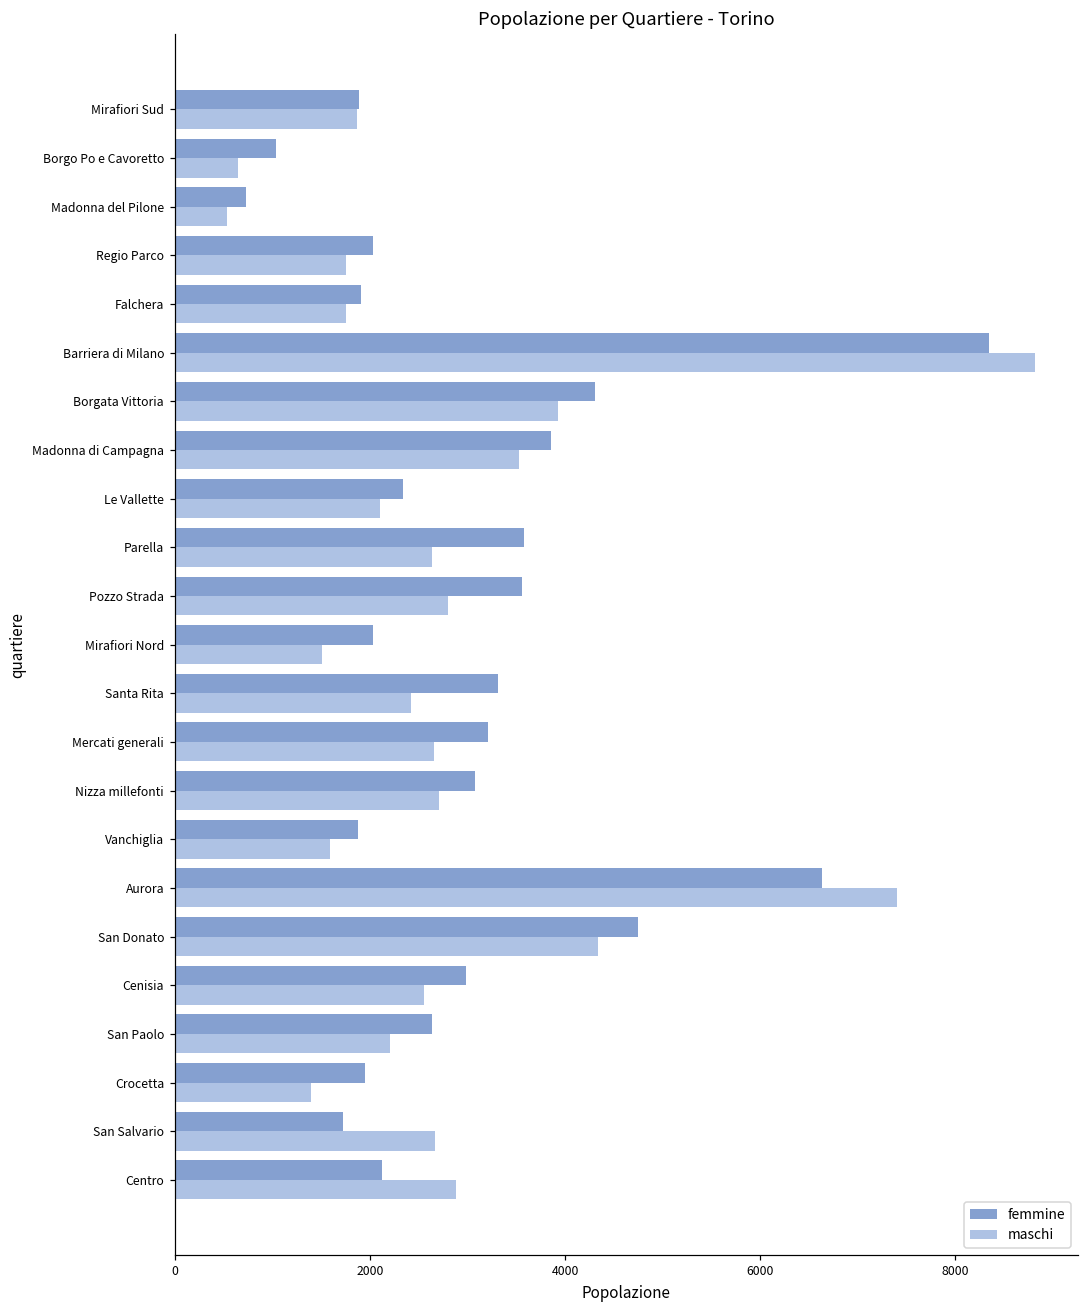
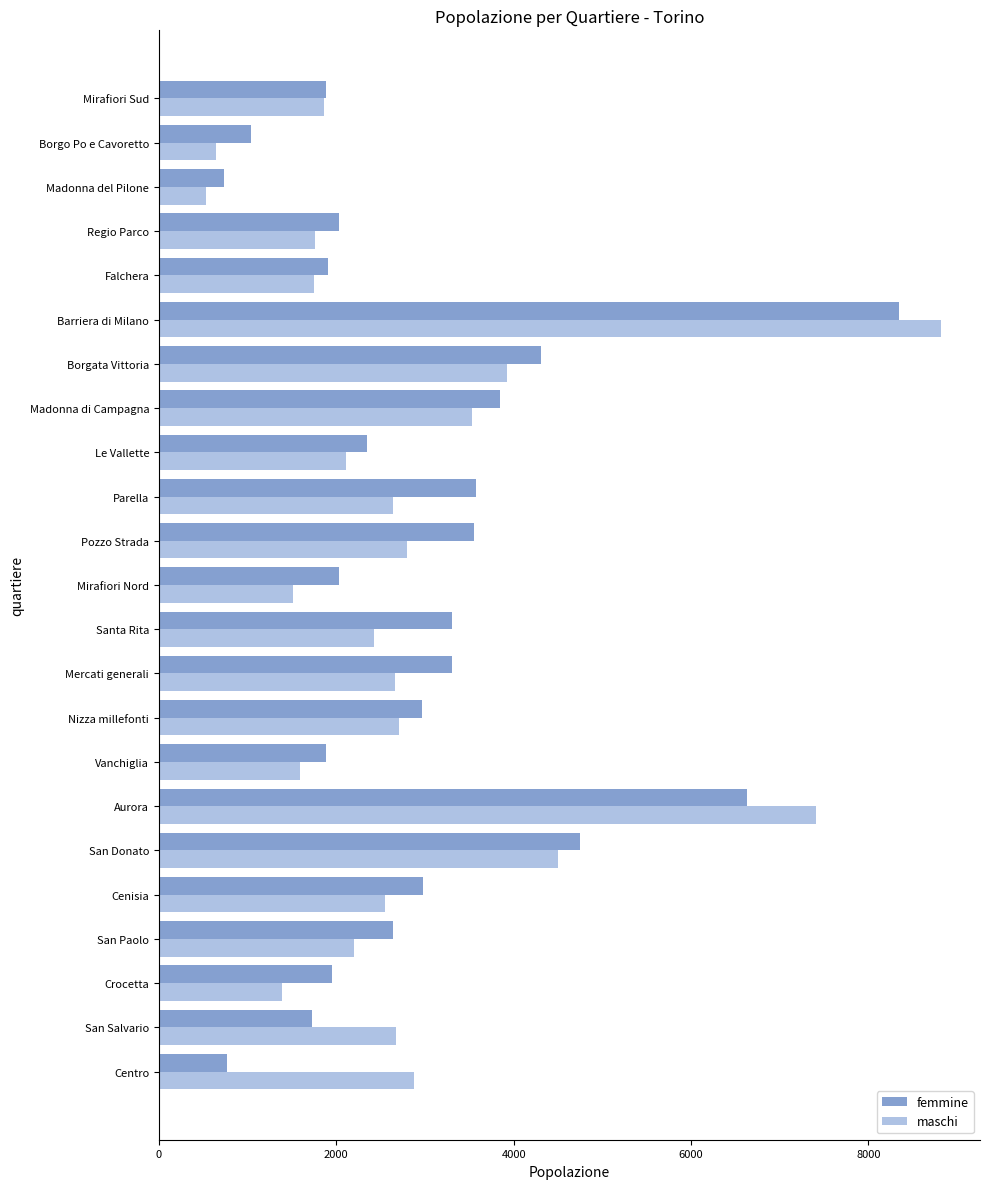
  {
    "femmine": {
      "Mirafiori Sud": 1900,
      "Borgo Po e Cavoretto": 1000,
      "Madonna del Pilone": 700,
      "Regio Parco": 2000,
      "Falchera": 1900,
      "Barriera di Milano": 8300,
      "Borgata Vittoria": 4300,
      "Madonna di Campagna": 3900,
      "Le Vallette": 2300,
      "Parella": 3600,
      "Pozzo Strada": 3600,
      "Mirafiori Nord": 2000,
      "Santa Rita": 3300,
-     "Mercati generali": 3200,
-     "Nizza millefonti": 3100,
+     "Mercati generali": 3300,
+     "Nizza millefonti": 3000,
      "Vanchiglia": 1900,
      "Aurora": 6600,
      "San Donato": 4700,
      "Cenisia": 3000,
      "San Paolo": 2600,
      "Crocetta": 2000,
      "San Salvario": 1700,
-     "Centro": 2100
+     "Centro": 800
    },
    "maschi": {
      "Mirafiori Sud": 1900,
      "Borgo Po e Cavoretto": 600,
      "Madonna del Pilone": 500,
      "Regio Parco": 1800,
      "Falchera": 1800,
      "Barriera di Milano": 8800,
      "Borgata Vittoria": 3900,
      "Madonna di Campagna": 3500,
      "Le Vallette": 2100,
      "Parella": 2600,
      "Pozzo Strada": 2800,
      "Mirafiori Nord": 1500,
      "Santa Rita": 2400,
      "Mercati generali": 2700,
      "Nizza millefonti": 2700,
      "Vanchiglia": 1600,
      "Aurora": 7400,
-     "San Donato": 4300,
+     "San Donato": 4500,
      "Cenisia": 2600,
      "San Paolo": 2200,
      "Crocetta": 1400,
      "San Salvario": 2700,
      "Centro": 2900
    }
  }
